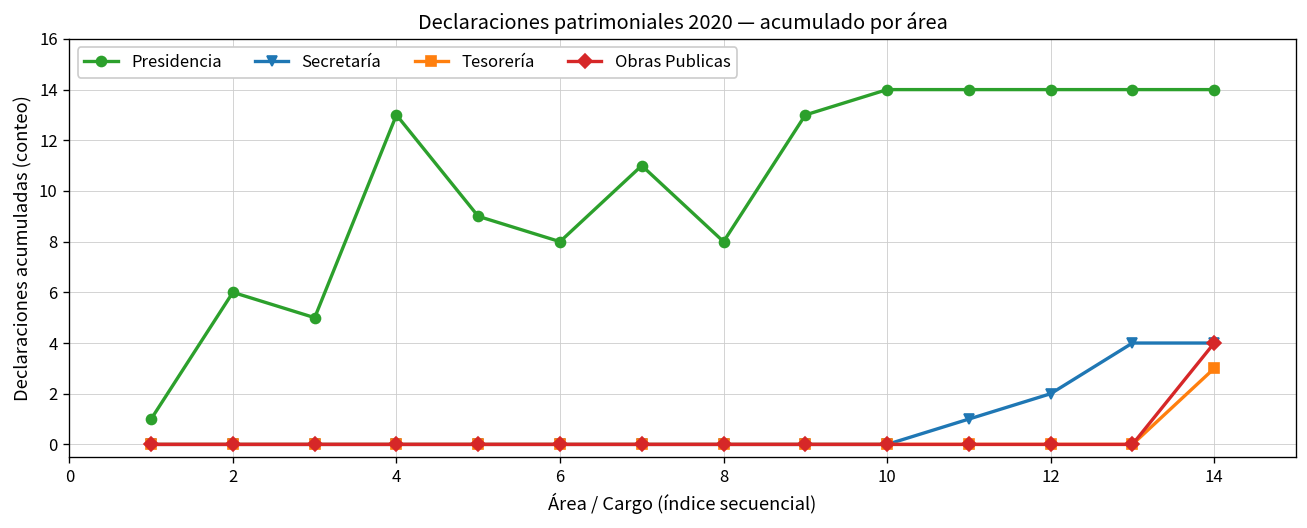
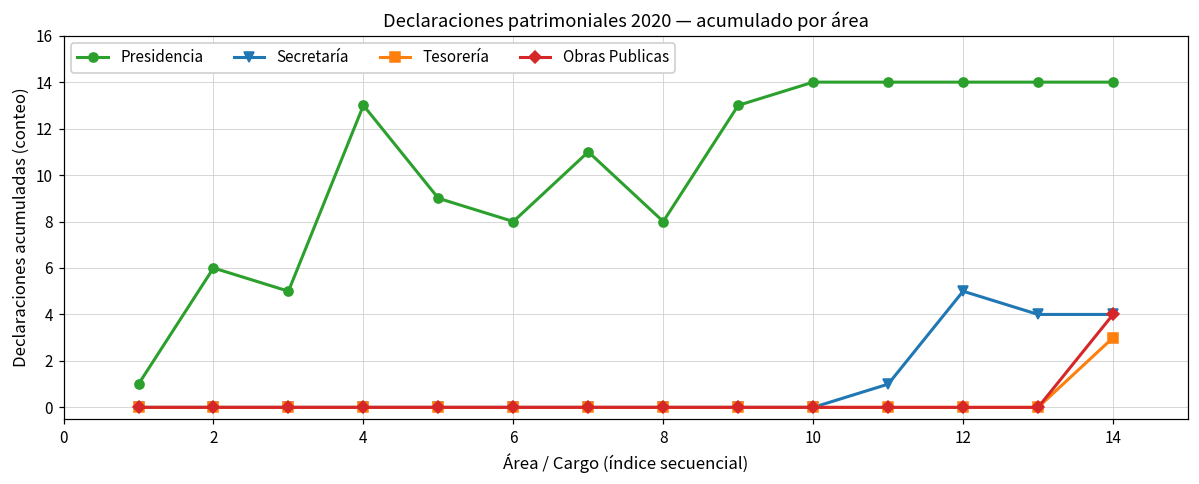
  {
    "Presidencia": {
      "2": 6,
      "4": 13,
      "6": 8,
      "8": 8,
      "10": 14,
      "12": 14,
      "14": 14
    },
    "Secretaría": {
-     "12": 2
+     "12": 5
    },
    "Tesorería": {
      "14": 3
    }
  }
